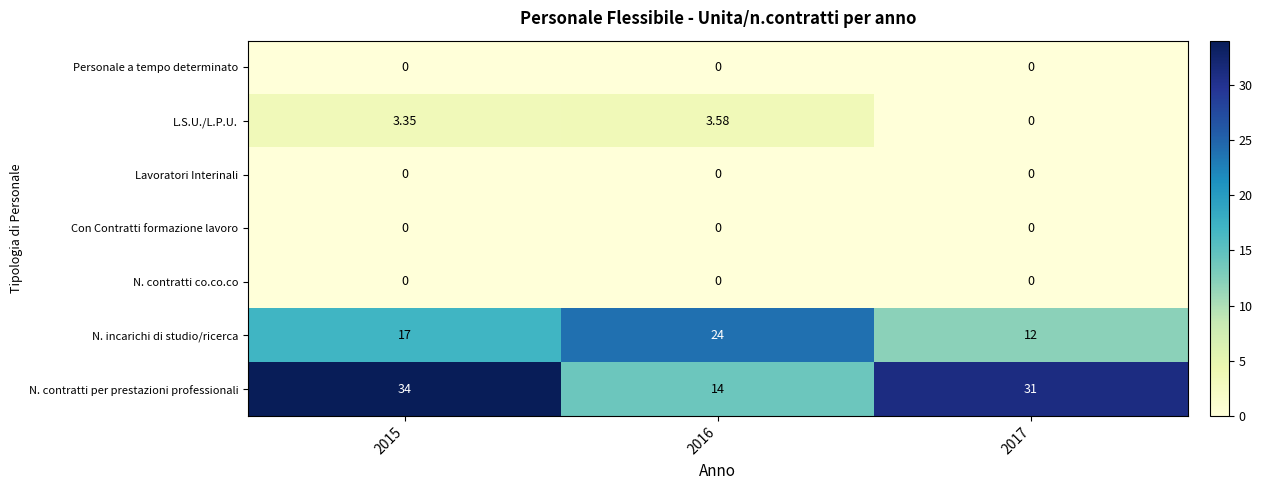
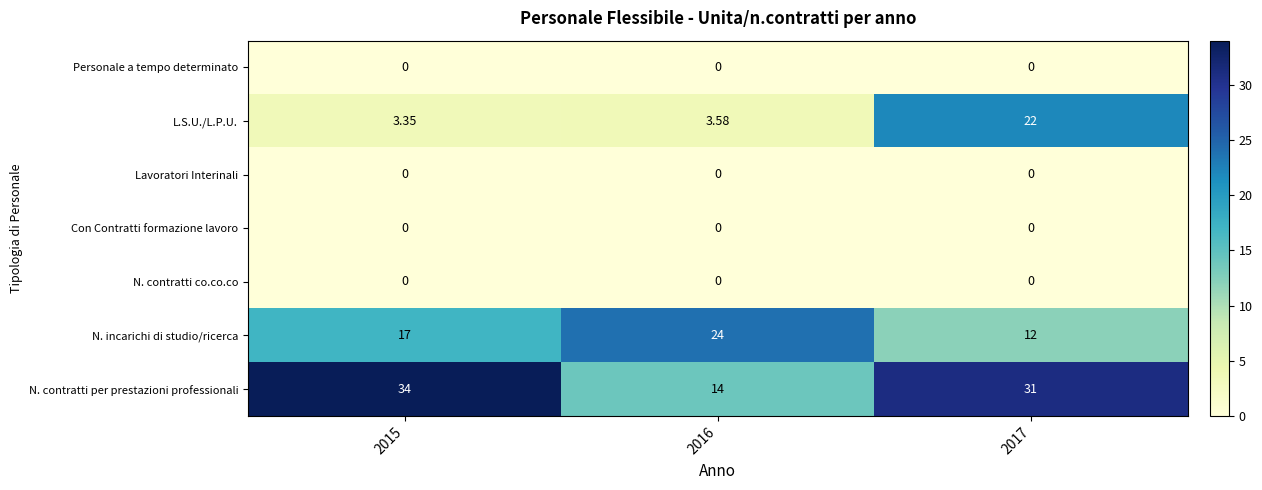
  {
    "Personale a tempo determinato": {
      "2015": 0,
      "2016": 0,
      "2017": 0
    },
    "L.S.U./L.P.U.": {
      "2015": 3.35,
      "2016": 3.58,
-     "2017": 0
+     "2017": 22
    },
    "Lavoratori Interinali": {
      "2015": 0,
      "2016": 0,
      "2017": 0
    },
    "Con Contratti formazione lavoro": {
      "2015": 0,
      "2016": 0,
      "2017": 0
    },
    "N. contratti co.co.co": {
      "2015": 0,
      "2016": 0,
      "2017": 0
    },
    "N. incarichi di studio/ricerca": {
      "2015": 17,
      "2016": 24,
      "2017": 12
    },
    "N. contratti per prestazioni professionali": {
      "2015": 34,
      "2016": 14,
      "2017": 31
    }
  }
